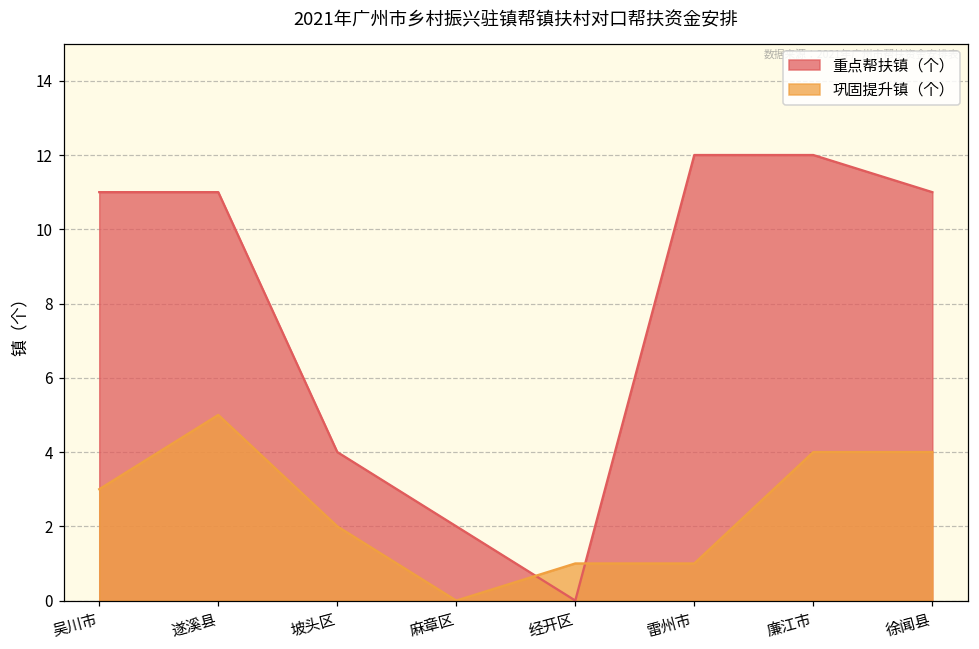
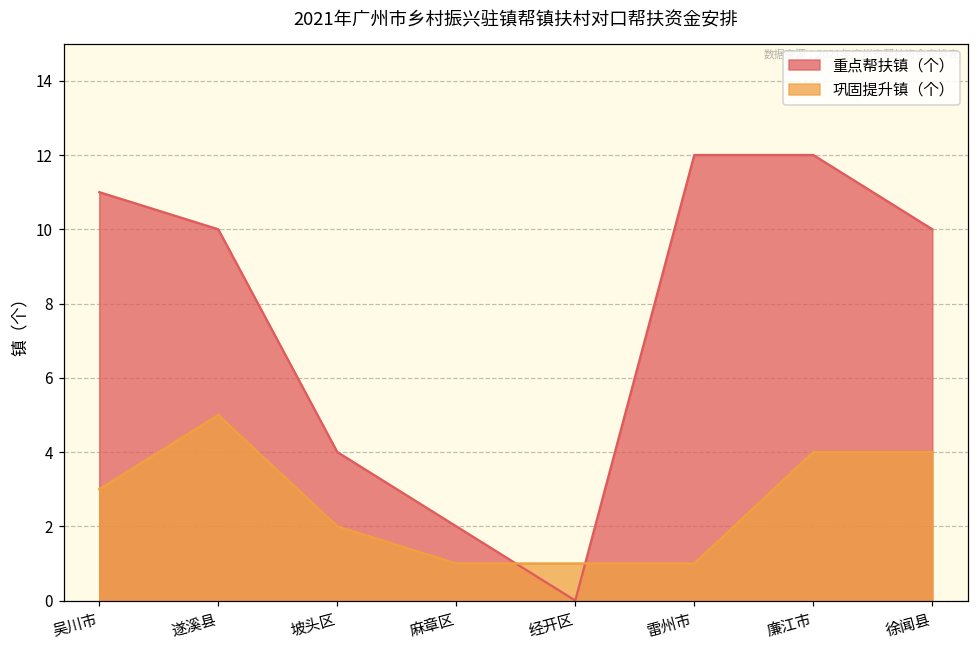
  {
    "重点帮扶镇（个）": {
      "吴川市": 11,
-     "遂溪县": 11,
+     "遂溪县": 10,
      "坡头区": 4,
      "麻章区": 2,
      "经开区": 0,
      "雷州市": 12,
      "廉江市": 12,
-     "徐闻县": 11
+     "徐闻县": 10
    },
    "巩固提升镇（个）": {
      "吴川市": 3,
      "遂溪县": 5,
      "坡头区": 2,
-     "麻章区": 0,
+     "麻章区": 1,
      "经开区": 1,
      "雷州市": 1,
      "廉江市": 4,
      "徐闻县": 4
    }
  }
